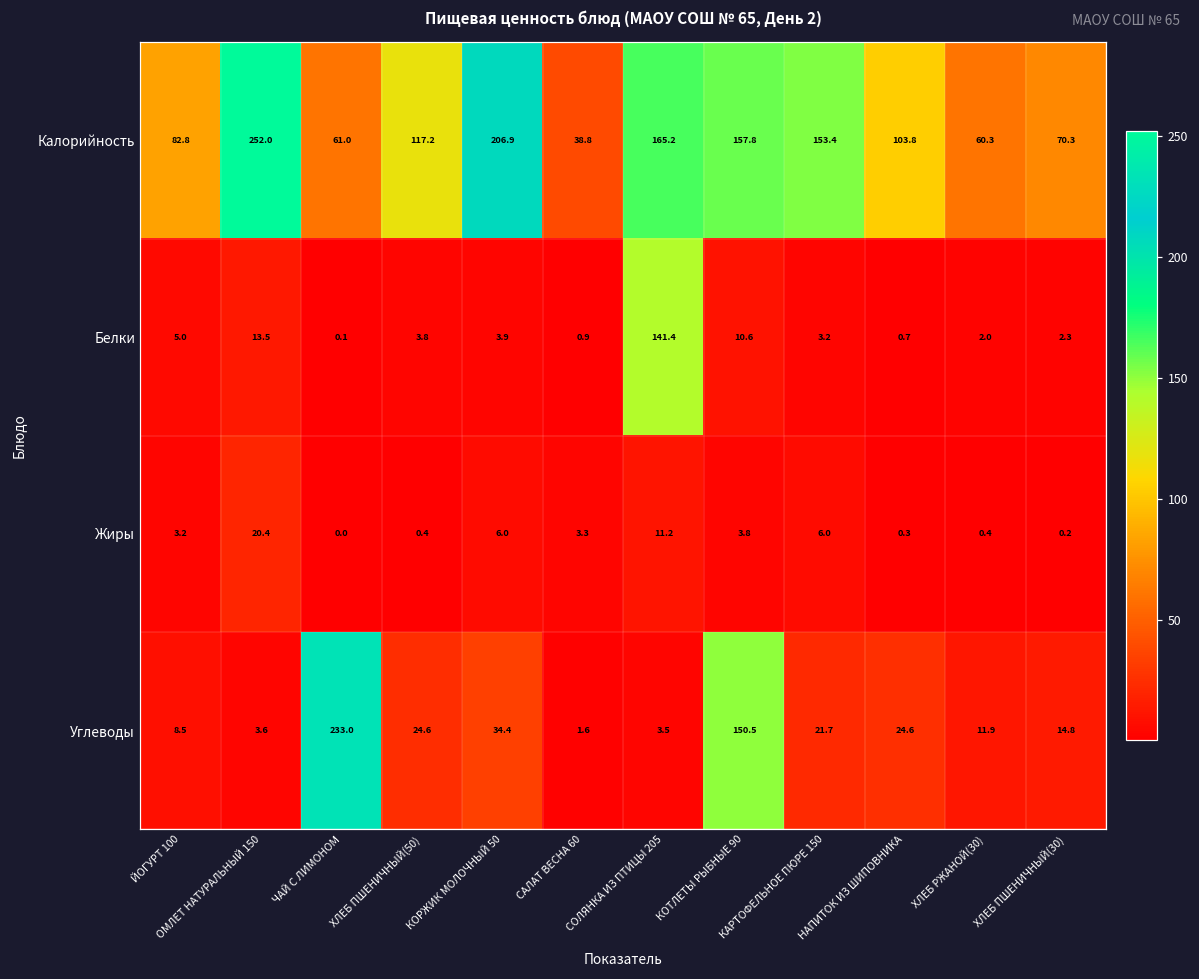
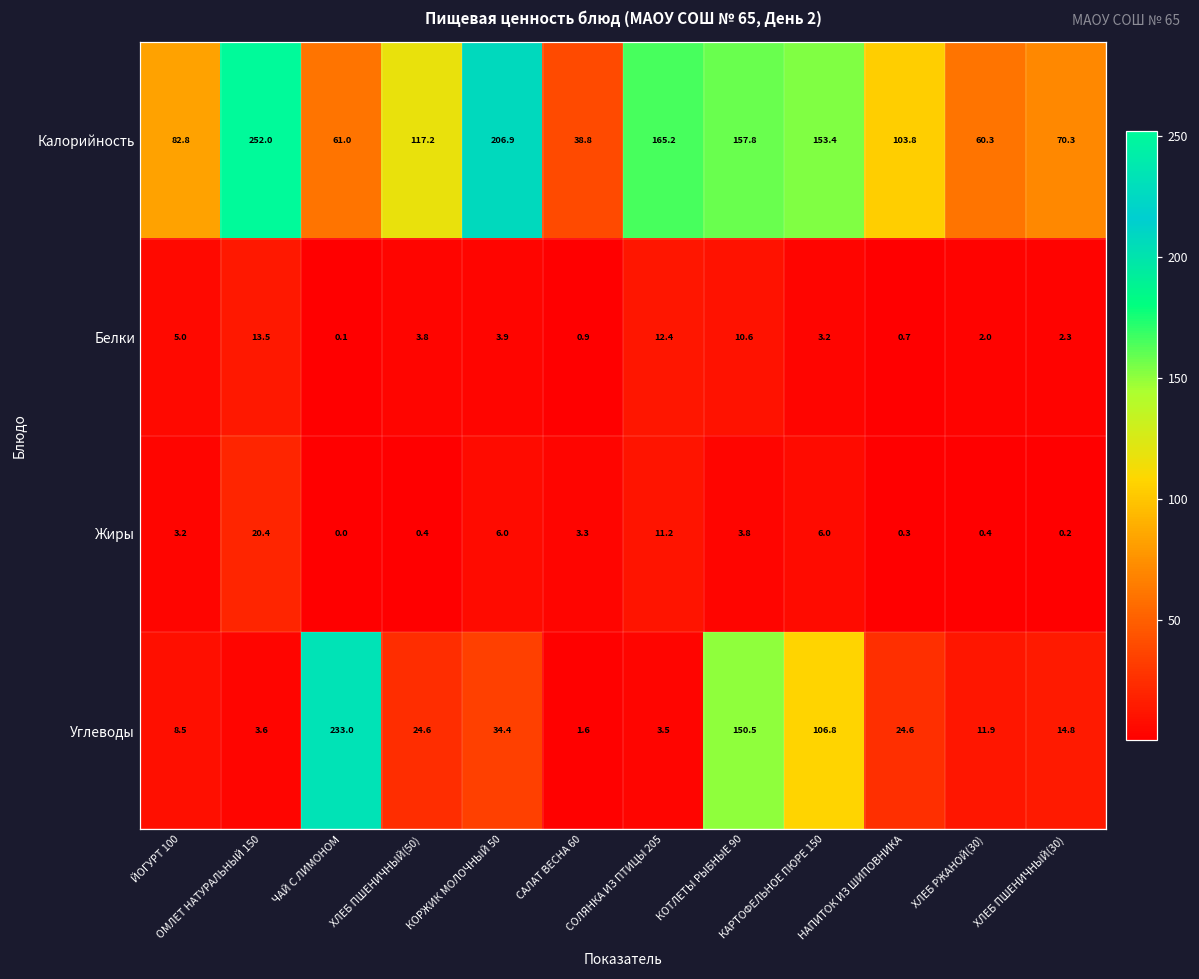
  {
    "Калорийность": {
      "ЙОГУРТ 100": 82.8,
      "ОМЛЕТ НАТУРАЛЬНЫЙ 150": 252.0,
      "ЧАЙ С ЛИМОНОМ": 61.0,
      "ХЛЕБ ПШЕНИЧНЫЙ(50)": 117.2,
      "КОРЖИК МОЛОЧНЫЙ 50": 206.9,
      "САЛАТ ВЕСНА 60": 38.8,
      "СОЛЯНКА ИЗ ПТИЦЫ 205": 165.2,
      "КОТЛЕТЫ РЫБНЫЕ 90": 157.8,
      "КАРТОФЕЛЬНОЕ ПЮРЕ 150": 153.4,
      "НАПИТОК ИЗ ШИПОВНИКА": 103.8,
      "ХЛЕБ РЖАНОЙ(30)": 60.3,
      "ХЛЕБ ПШЕНИЧНЫЙ(30)": 70.3
    },
    "Белки": {
      "ЙОГУРТ 100": 5.0,
      "ОМЛЕТ НАТУРАЛЬНЫЙ 150": 13.5,
      "ЧАЙ С ЛИМОНОМ": 0.1,
      "ХЛЕБ ПШЕНИЧНЫЙ(50)": 3.8,
      "КОРЖИК МОЛОЧНЫЙ 50": 3.9,
      "САЛАТ ВЕСНА 60": 0.9,
-     "СОЛЯНКА ИЗ ПТИЦЫ 205": 141.4,
+     "СОЛЯНКА ИЗ ПТИЦЫ 205": 12.4,
      "КОТЛЕТЫ РЫБНЫЕ 90": 10.6,
      "КАРТОФЕЛЬНОЕ ПЮРЕ 150": 3.2,
      "НАПИТОК ИЗ ШИПОВНИКА": 0.7,
      "ХЛЕБ РЖАНОЙ(30)": 2.0,
      "ХЛЕБ ПШЕНИЧНЫЙ(30)": 2.3
    },
    "Жиры": {
      "ЙОГУРТ 100": 3.2,
      "ОМЛЕТ НАТУРАЛЬНЫЙ 150": 20.4,
      "ЧАЙ С ЛИМОНОМ": 0.0,
      "ХЛЕБ ПШЕНИЧНЫЙ(50)": 0.4,
      "КОРЖИК МОЛОЧНЫЙ 50": 6.0,
      "САЛАТ ВЕСНА 60": 3.3,
      "СОЛЯНКА ИЗ ПТИЦЫ 205": 11.2,
      "КОТЛЕТЫ РЫБНЫЕ 90": 3.8,
      "КАРТОФЕЛЬНОЕ ПЮРЕ 150": 6.0,
      "НАПИТОК ИЗ ШИПОВНИКА": 0.3,
      "ХЛЕБ РЖАНОЙ(30)": 0.4,
      "ХЛЕБ ПШЕНИЧНЫЙ(30)": 0.2
    },
    "Углеводы": {
      "ЙОГУРТ 100": 8.5,
      "ОМЛЕТ НАТУРАЛЬНЫЙ 150": 3.6,
      "ЧАЙ С ЛИМОНОМ": 233.0,
      "ХЛЕБ ПШЕНИЧНЫЙ(50)": 24.6,
      "КОРЖИК МОЛОЧНЫЙ 50": 34.4,
      "САЛАТ ВЕСНА 60": 1.6,
      "СОЛЯНКА ИЗ ПТИЦЫ 205": 3.5,
      "КОТЛЕТЫ РЫБНЫЕ 90": 150.5,
-     "КАРТОФЕЛЬНОЕ ПЮРЕ 150": 21.7,
+     "КАРТОФЕЛЬНОЕ ПЮРЕ 150": 106.8,
      "НАПИТОК ИЗ ШИПОВНИКА": 24.6,
      "ХЛЕБ РЖАНОЙ(30)": 11.9,
      "ХЛЕБ ПШЕНИЧНЫЙ(30)": 14.8
    }
  }
